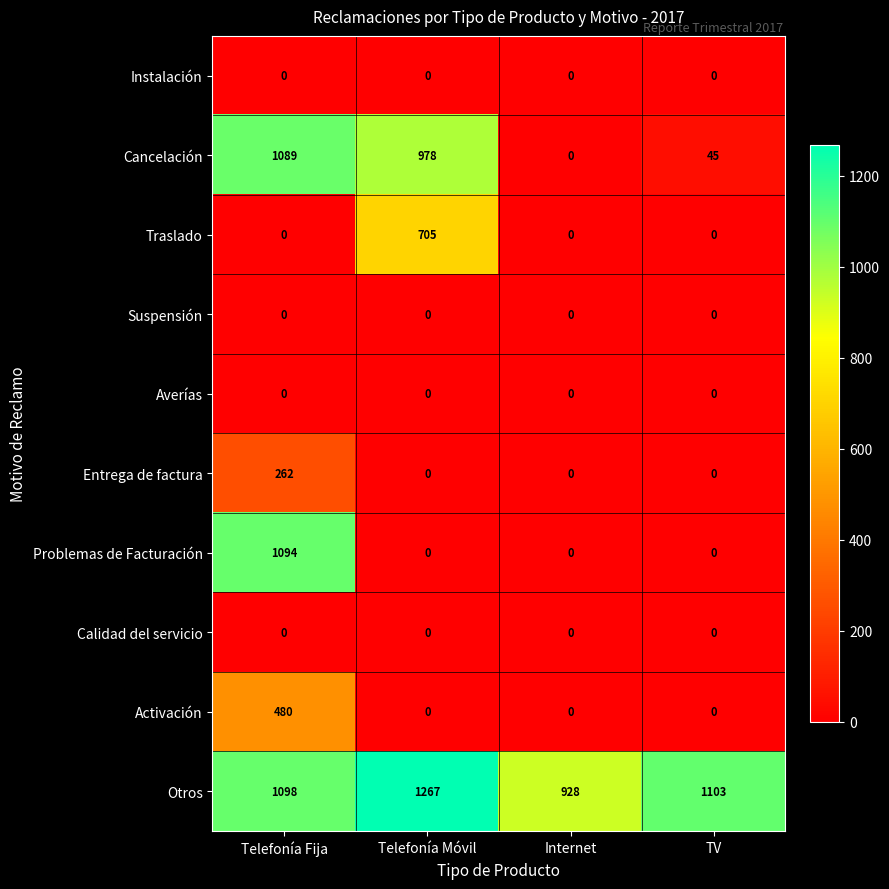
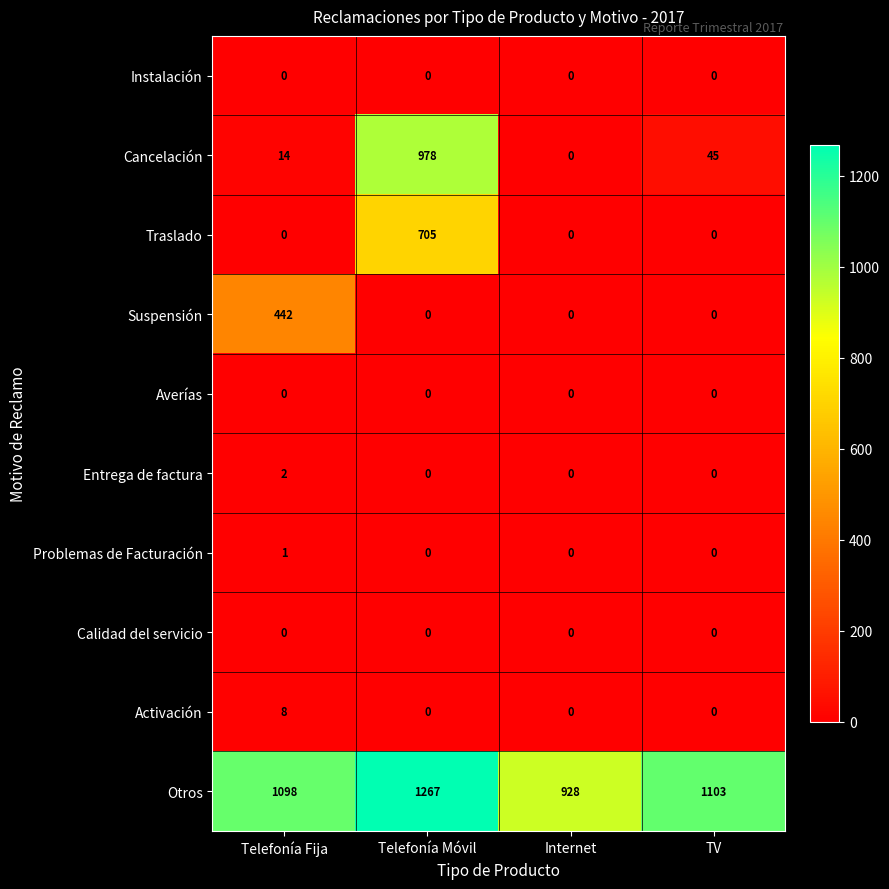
  {
    "Instalación": {
      "Telefonía Fija": 0,
      "Telefonía Móvil": 0,
      "Internet": 0,
      "TV": 0
    },
    "Cancelación": {
-     "Telefonía Fija": 1089,
+     "Telefonía Fija": 14,
      "Telefonía Móvil": 978,
      "Internet": 0,
      "TV": 45
    },
    "Traslado": {
      "Telefonía Fija": 0,
      "Telefonía Móvil": 705,
      "Internet": 0,
      "TV": 0
    },
    "Suspensión": {
-     "Telefonía Fija": 0,
+     "Telefonía Fija": 442,
      "Telefonía Móvil": 0,
      "Internet": 0,
      "TV": 0
    },
    "Averías": {
      "Telefonía Fija": 0,
      "Telefonía Móvil": 0,
      "Internet": 0,
      "TV": 0
    },
    "Entrega de factura": {
-     "Telefonía Fija": 262,
+     "Telefonía Fija": 2,
      "Telefonía Móvil": 0,
      "Internet": 0,
      "TV": 0
    },
    "Problemas de Facturación": {
-     "Telefonía Fija": 1094,
+     "Telefonía Fija": 1,
      "Telefonía Móvil": 0,
      "Internet": 0,
      "TV": 0
    },
    "Calidad del servicio": {
      "Telefonía Fija": 0,
      "Telefonía Móvil": 0,
      "Internet": 0,
      "TV": 0
    },
    "Activación": {
-     "Telefonía Fija": 480,
+     "Telefonía Fija": 8,
      "Telefonía Móvil": 0,
      "Internet": 0,
      "TV": 0
    },
    "Otros": {
      "Telefonía Fija": 1098,
      "Telefonía Móvil": 1267,
      "Internet": 928,
      "TV": 1103
    }
  }
